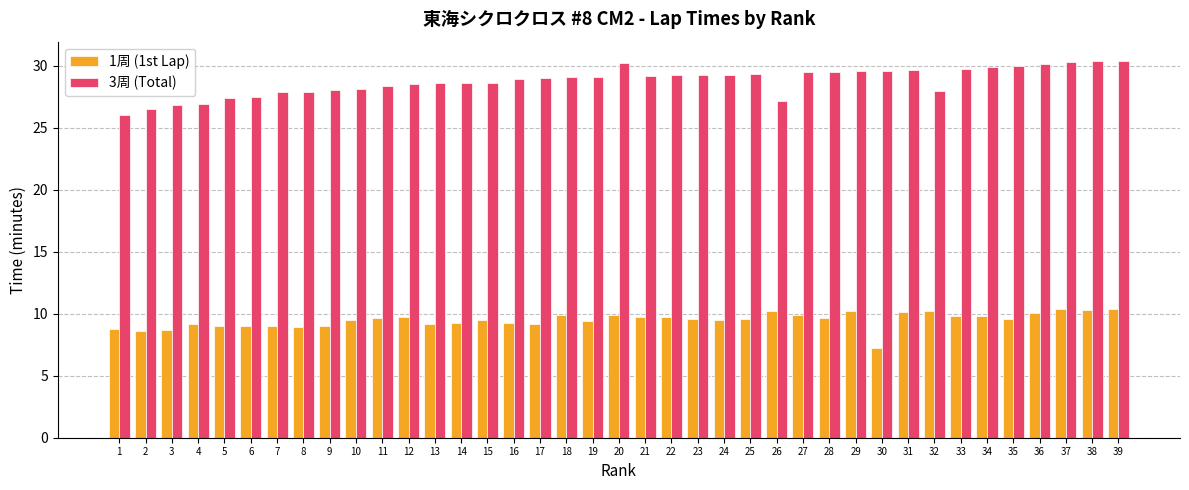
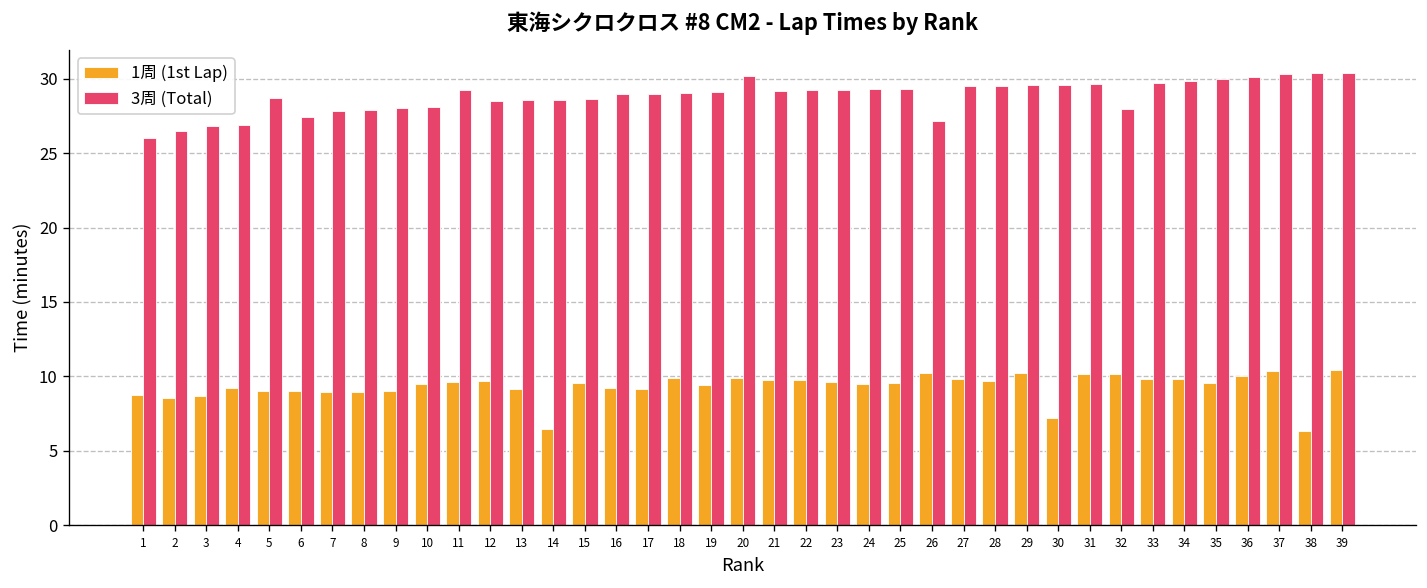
  {
    "1周 (1st Lap)": {
      "1": 8.7,
      "2": 8.6,
      "3": 8.7,
      "4": 9.2,
      "5": 9.0,
      "6": 9.0,
      "7": 9.0,
      "8": 9.0,
      "9": 9.0,
      "10": 9.5,
      "11": 9.6,
      "12": 9.7,
      "13": 9.1,
-     "14": 9.3,
+     "14": 6.5,
      "15": 9.5,
      "16": 9.2,
      "17": 9.2,
      "18": 9.9,
      "19": 9.4,
      "20": 9.9,
      "21": 9.7,
      "22": 9.8,
      "23": 9.6,
      "24": 9.5,
      "25": 9.6,
      "26": 10.2,
      "27": 9.9,
      "28": 9.7,
      "29": 10.2,
      "30": 7.2,
      "31": 10.2,
      "32": 10.2,
      "33": 9.8,
      "34": 9.8,
      "35": 9.6,
      "36": 10.0,
      "37": 10.4,
-     "38": 10.3,
+     "38": 6.3,
      "39": 10.4
    },
    "3周 (Total)": {
      "1": 26.0,
      "2": 26.5,
      "3": 26.8,
      "4": 26.9,
-     "5": 27.4,
+     "5": 28.7,
      "6": 27.5,
      "7": 27.9,
      "8": 27.9,
      "9": 28.0,
      "10": 28.1,
-     "11": 28.4,
+     "11": 29.2,
      "12": 28.5,
      "13": 28.6,
      "14": 28.6,
      "15": 28.6,
      "16": 28.9,
      "17": 29.0,
      "18": 29.1,
      "19": 29.1,
      "20": 30.2,
      "21": 29.2,
      "22": 29.2,
      "23": 29.3,
      "24": 29.3,
      "25": 29.3,
      "26": 27.2,
      "27": 29.5,
      "28": 29.5,
      "29": 29.6,
      "30": 29.6,
      "31": 29.7,
      "32": 28.0,
      "33": 29.7,
      "34": 29.9,
      "35": 30.0,
      "36": 30.1,
      "37": 30.3,
      "38": 30.4,
      "39": 30.4
    }
  }
